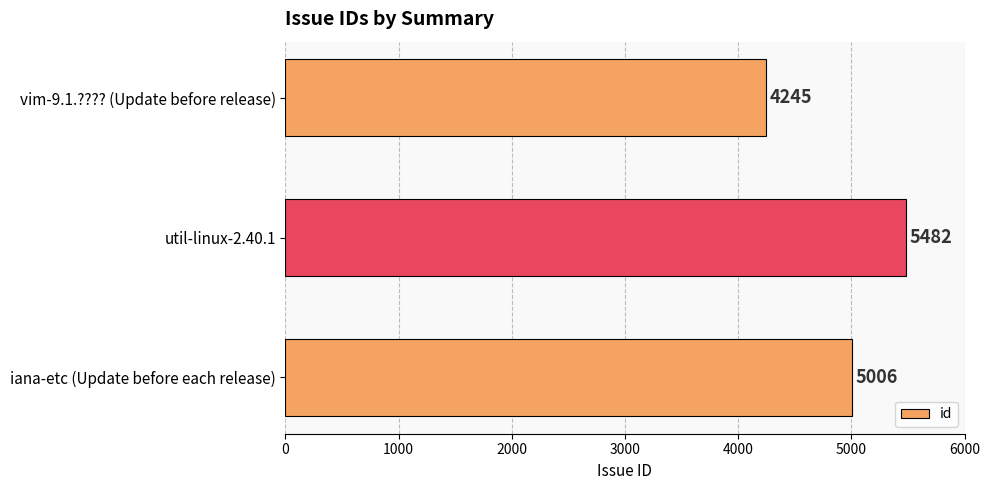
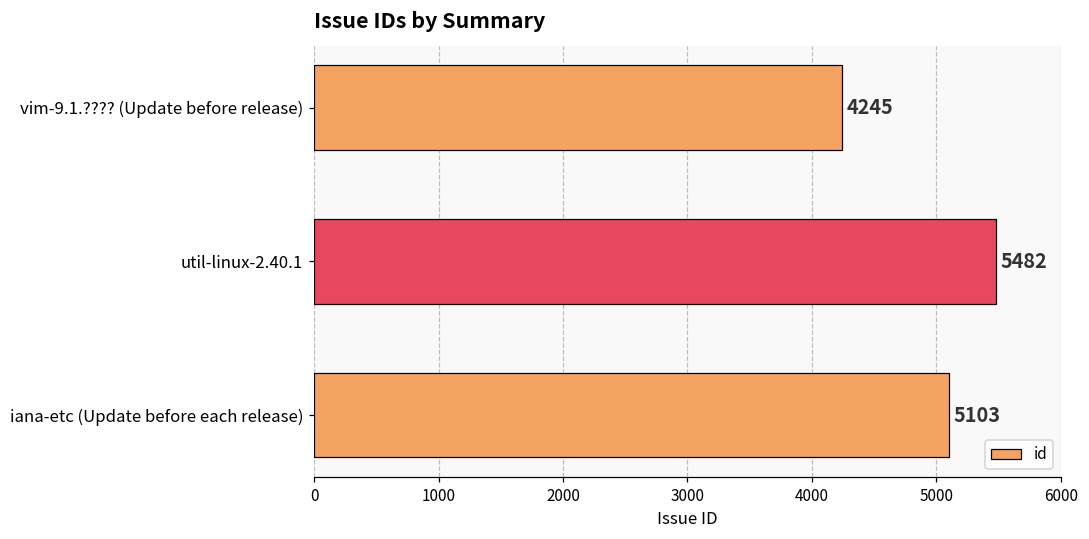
  {
    "vim-9.1.???? (Update before release)": 4245,
    "util-linux-2.40.1": 5482,
-   "iana-etc (Update before each release)": 5006
+   "iana-etc (Update before each release)": 5103
  }
